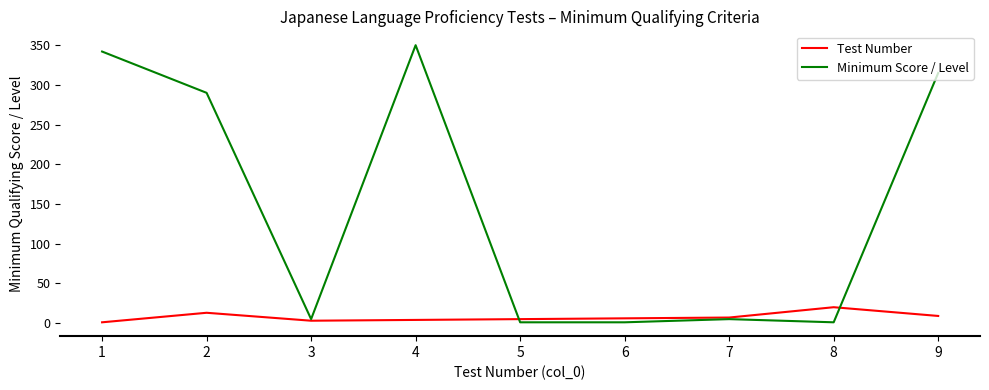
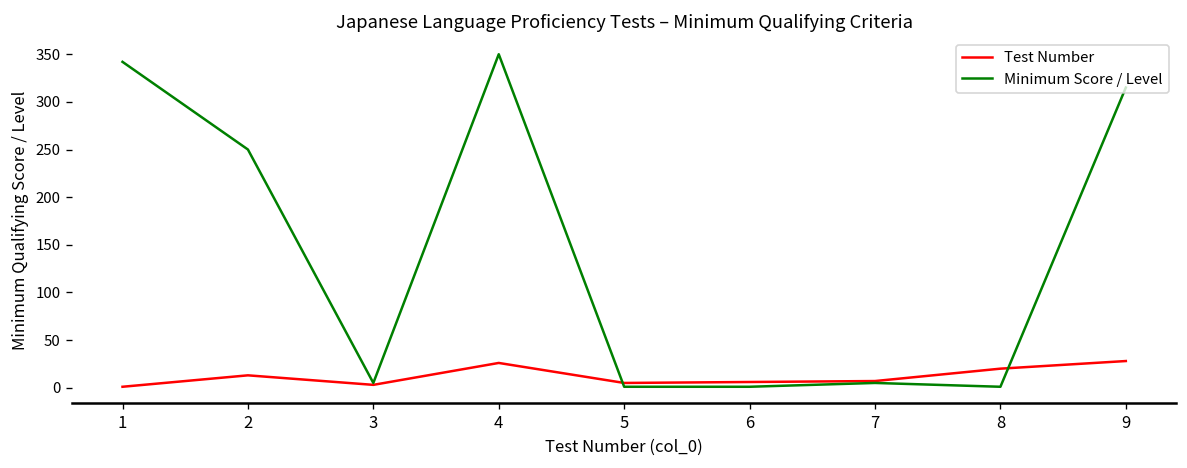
  {
    "Test Number": {
      "1": 0,
      "2": 10,
-     "4": 0,
+     "4": 30,
      "5": 10,
      "6": 10,
      "8": 20,
-     "9": 10
+     "9": 30
    },
    "Minimum Score / Level": {
      "1": 340,
-     "2": 290,
+     "2": 250,
      "4": 350,
      "5": 0,
      "6": 0,
      "8": 0
    }
  }
